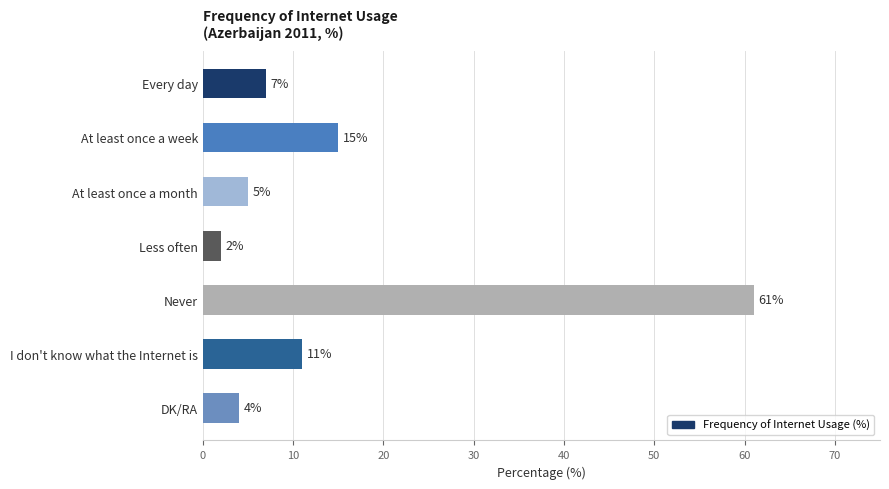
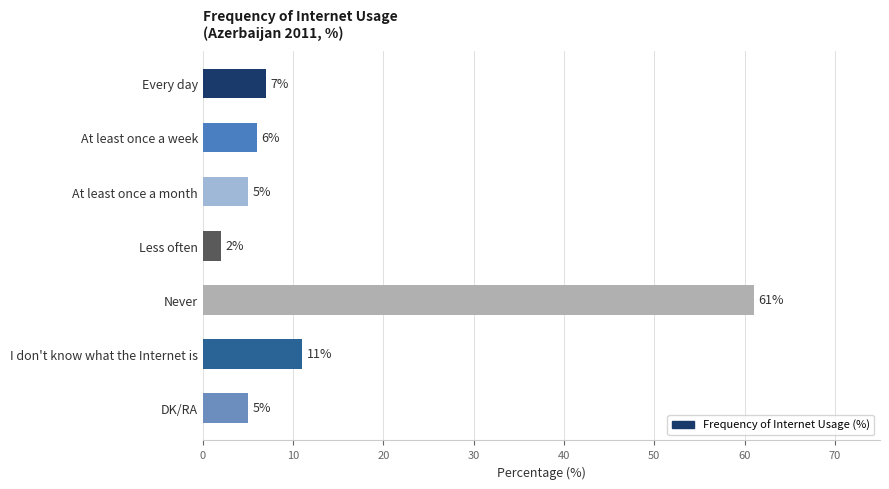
  {
    "Every day": "7%",
-   "At least once a week": "15%",
+   "At least once a week": "6%",
    "At least once a month": "5%",
    "Less often": "2%",
    "Never": "61%",
    "I don't know what the Internet is": "11%",
-   "DK/RA": "4%"
+   "DK/RA": "5%"
  }
